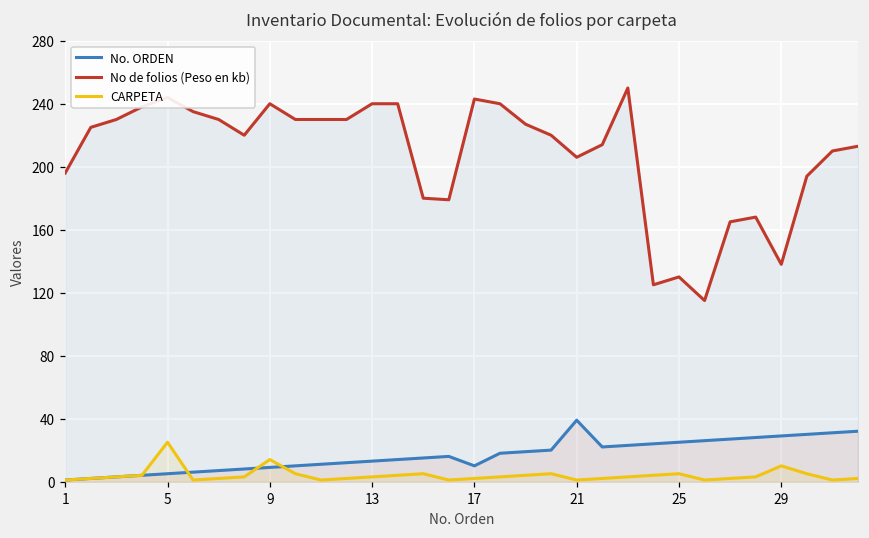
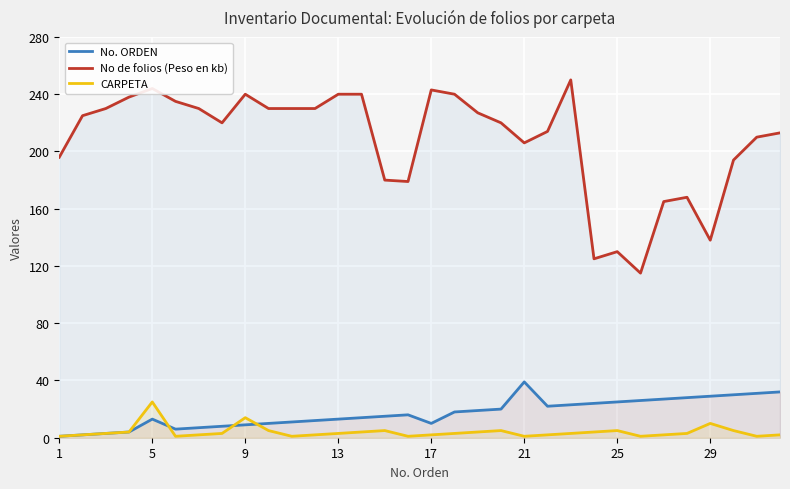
  {
    "No. ORDEN": {
-     "5": 5,
+     "5": 13,
      "9": 9,
      "13": 13,
      "17": 10,
      "21": 39,
      "25": 25,
      "29": 29
    },
    "No de folios (Peso en kb)": {
      "1": 196,
      "9": 240,
      "13": 240,
      "17": 243,
      "21": 206,
      "25": 130,
      "29": 138
    },
    "CARPETA": {
      "5": 25,
      "9": 14,
      "13": 3,
      "17": 2,
      "21": 1,
      "25": 5,
      "29": 10
    }
  }
